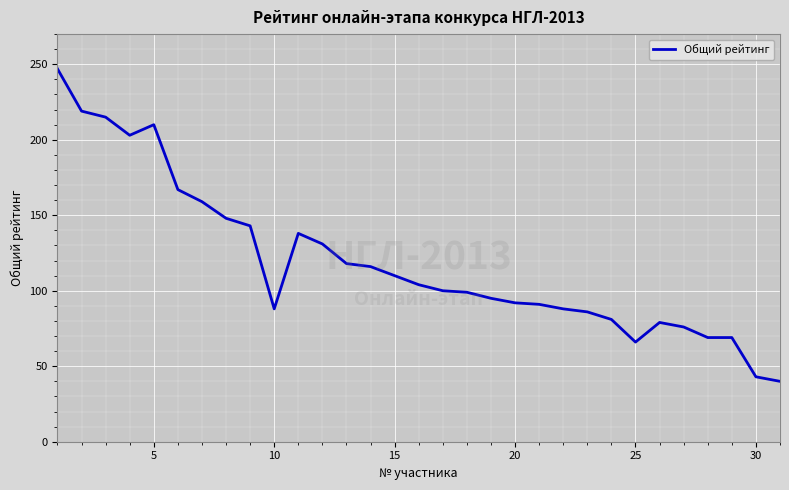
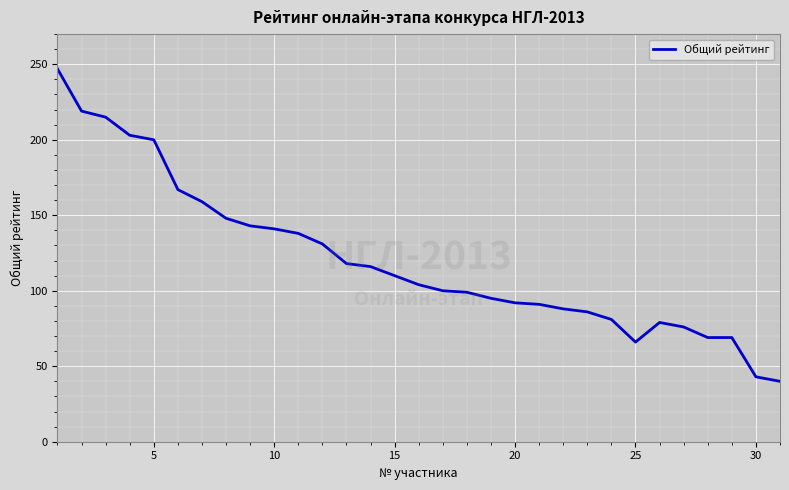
  {
-   "5": 210,
-   "10": 88,
+   "5": 200,
+   "10": 141,
    "15": 110,
    "20": 92,
    "25": 66,
    "30": 43
  }
